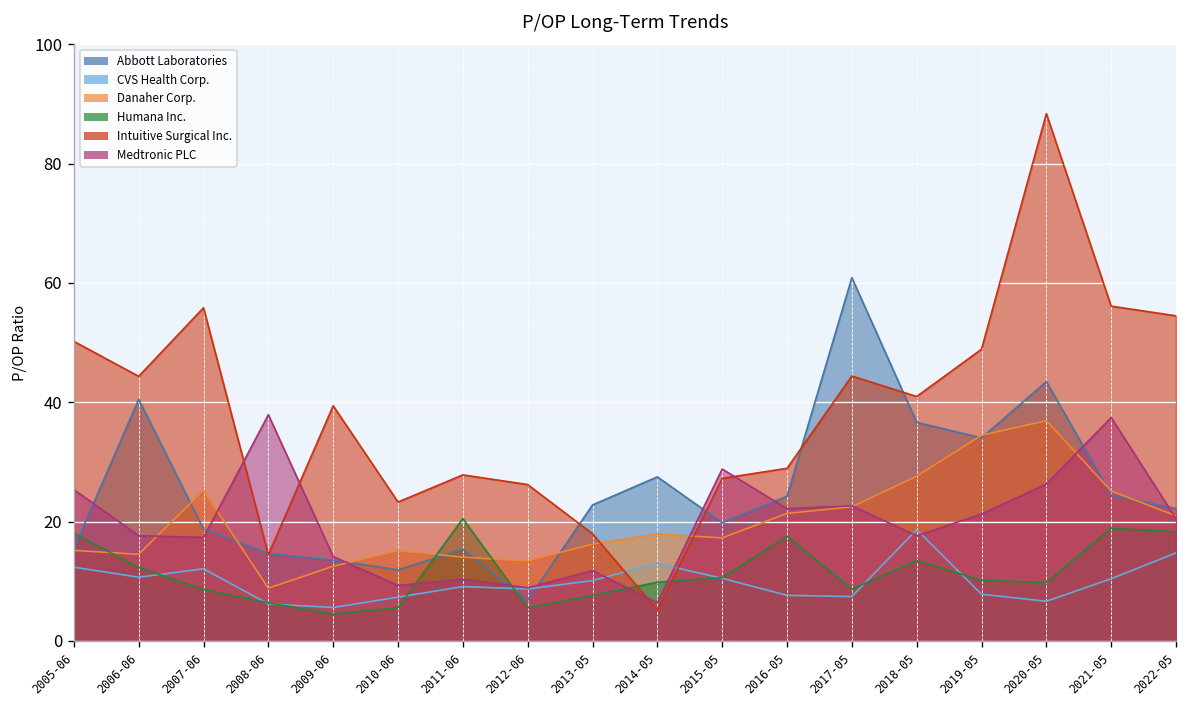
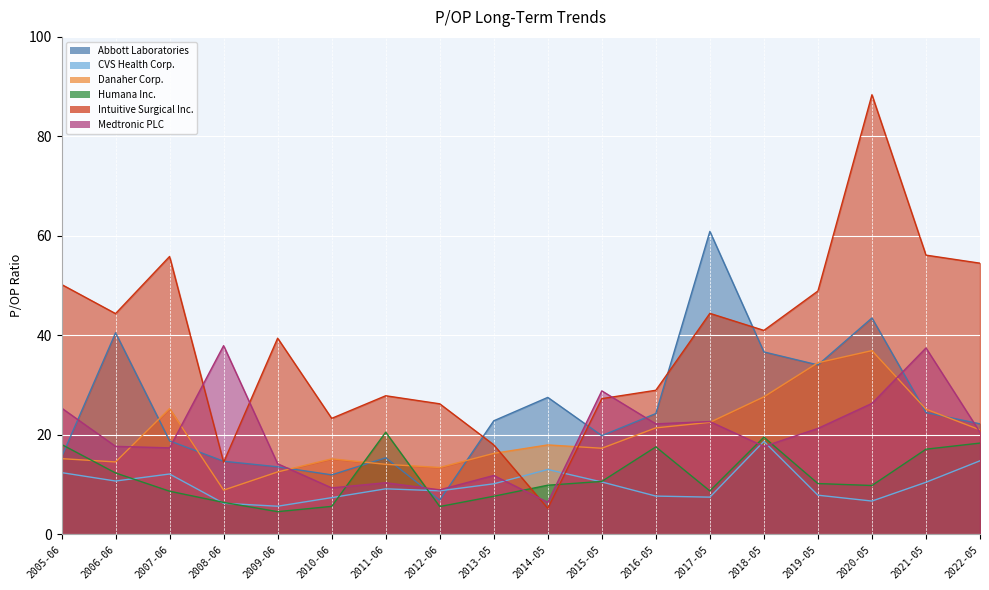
  {
    "Abbott Laboratories": {
      "2006-06": 40,
      "2007-06": 19,
      "2009-06": 14,
      "2010-06": 12,
      "2011-06": 15,
      "2012-06": 7,
      "2013-05": 23,
      "2014-05": 28,
      "2015-05": 20,
      "2016-05": 24,
      "2017-05": 61,
      "2018-05": 37,
      "2020-05": 43,
      "2021-05": 24,
      "2022-05": 22
    },
    "CVS Health Corp.": {
      "2005-06": 12,
      "2006-06": 11,
      "2007-06": 12,
      "2009-06": 6,
      "2010-06": 7,
      "2011-06": 9,
      "2013-05": 10,
      "2014-05": 13,
      "2016-05": 8,
      "2017-05": 7,
      "2018-05": 19,
      "2019-05": 8,
      "2020-05": 7,
      "2021-05": 10,
      "2022-05": 15
    },
    "Danaher Corp.": {
      "2006-06": 15,
      "2007-06": 25,
      "2008-06": 9,
      "2009-06": 13,
      "2010-06": 15,
      "2011-06": 14,
      "2012-06": 13,
      "2013-05": 16,
      "2014-05": 18,
      "2015-05": 17,
      "2016-05": 21,
      "2018-05": 28,
      "2020-05": 37,
      "2021-05": 25
    },
    "Humana Inc.": {
      "2005-06": 18,
      "2006-06": 12,
      "2007-06": 9,
      "2009-06": 5,
      "2010-06": 6,
      "2011-06": 21,
      "2012-06": 6,
      "2013-05": 8,
      "2014-05": 10,
      "2016-05": 18,
      "2017-05": 9,
-     "2018-05": 13,
+     "2018-05": 20,
      "2019-05": 10,
      "2020-05": 10,
-     "2021-05": 19,
+     "2021-05": 17,
      "2022-05": 18
    },
    "Intuitive Surgical Inc.": {
      "2005-06": 50,
      "2006-06": 44,
      "2007-06": 56,
      "2009-06": 39,
      "2010-06": 23,
      "2011-06": 28,
      "2012-06": 26,
      "2013-05": 18,
      "2014-05": 5,
      "2015-05": 27,
      "2016-05": 29,
      "2017-05": 44,
      "2018-05": 41,
      "2019-05": 49,
      "2020-05": 88,
      "2021-05": 56,
      "2022-05": 54
    },
    "Medtronic PLC": {
      "2005-06": 25,
      "2006-06": 18,
      "2007-06": 17,
      "2008-06": 38,
      "2009-06": 14,
      "2010-06": 9,
      "2011-06": 10,
      "2013-05": 12,
      "2014-05": 6,
      "2015-05": 29,
      "2016-05": 22,
      "2018-05": 18,
      "2019-05": 21,
      "2020-05": 26,
      "2021-05": 37
    }
  }
